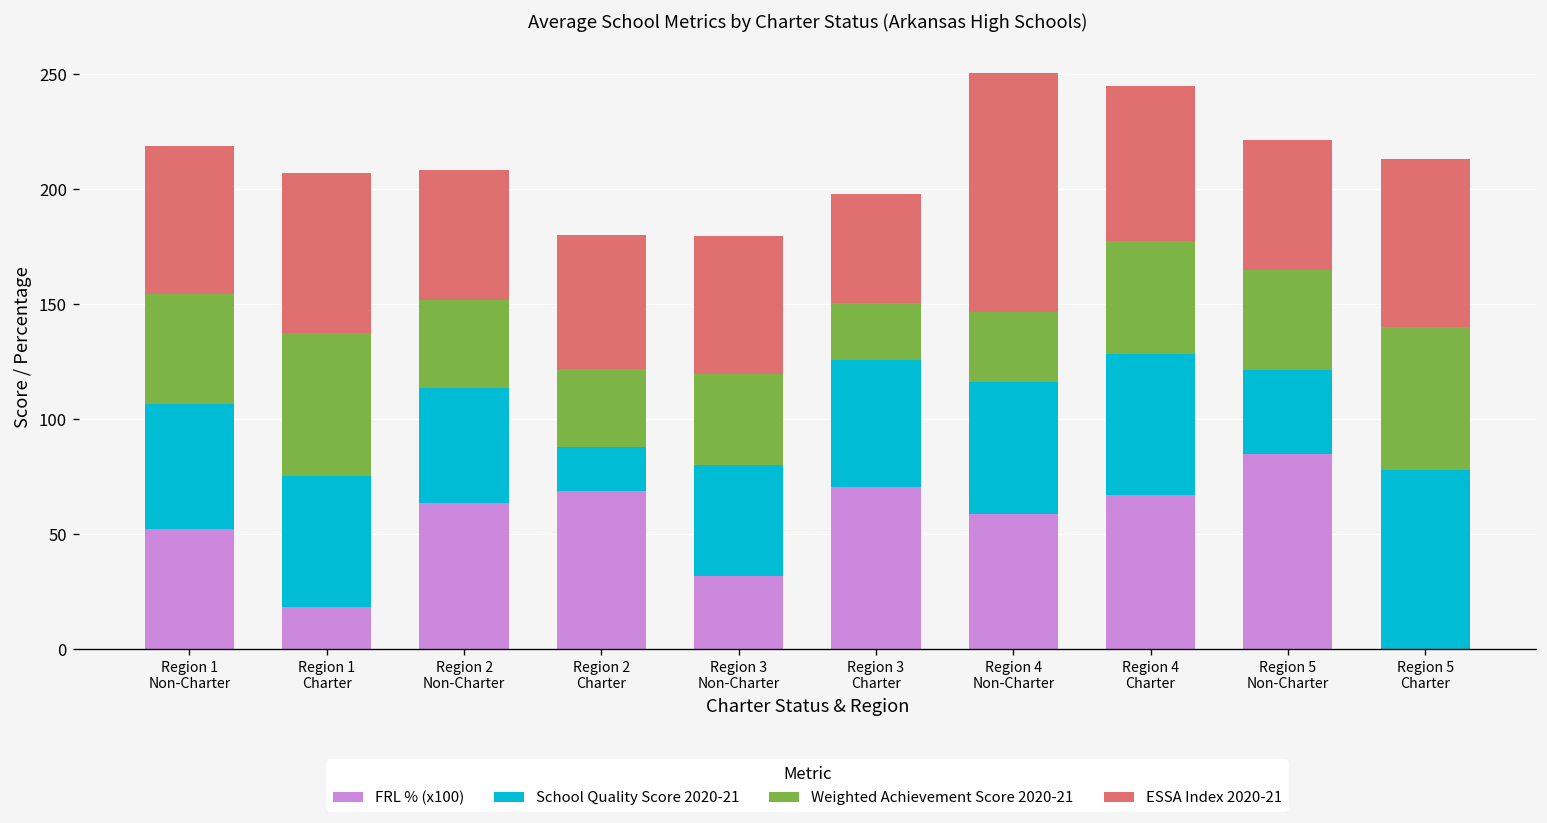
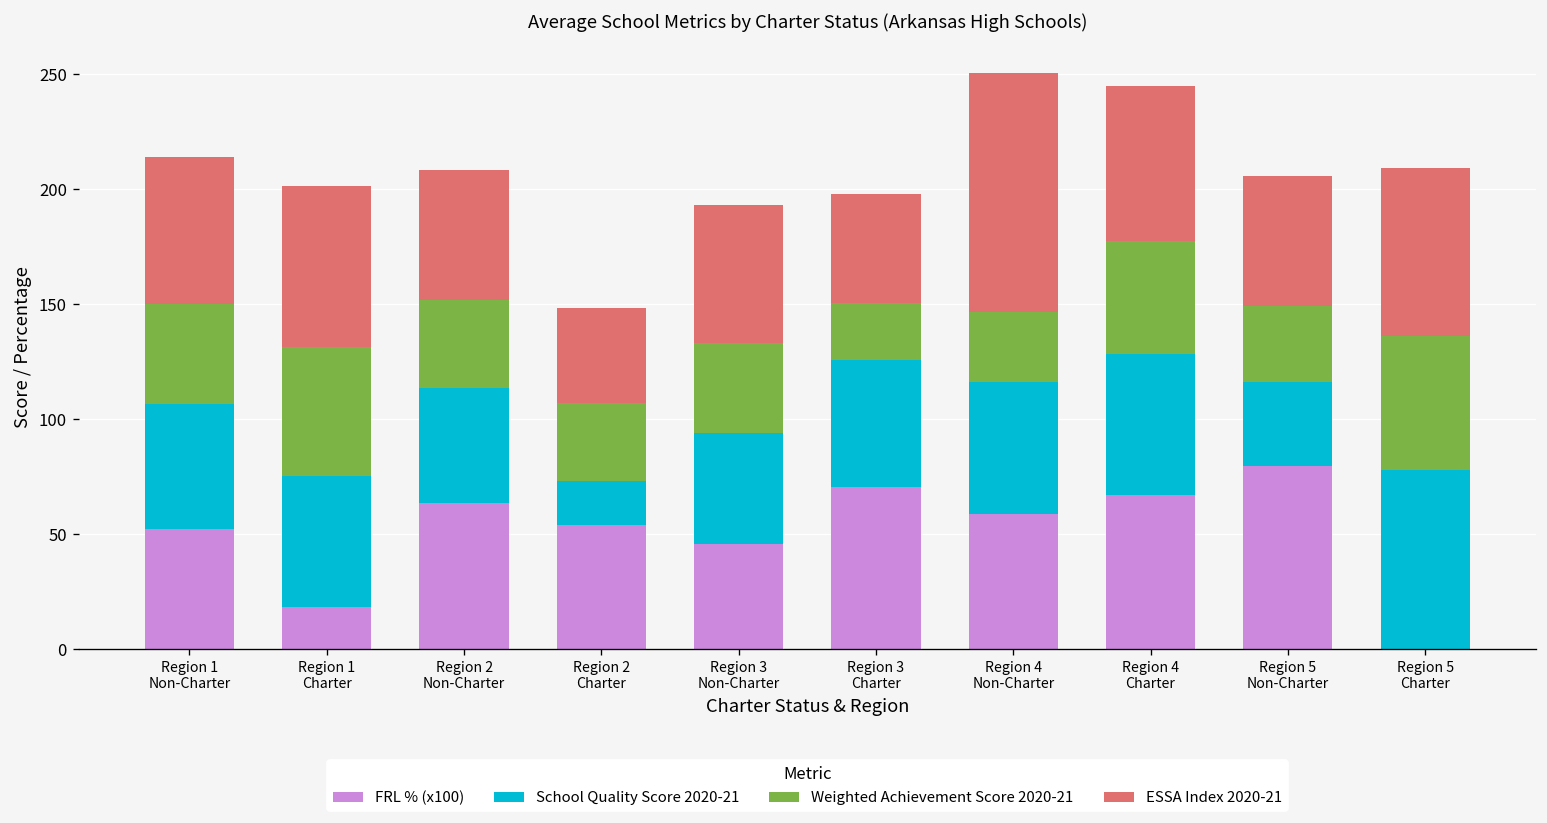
  {
    "FRL % (x100)": {
      "Region 1 Non-Charter": 52,
      "Region 1 Charter": 18,
      "Region 2 Non-Charter": 64,
-     "Region 2 Charter": 69,
-     "Region 3 Non-Charter": 32,
+     "Region 2 Charter": 54,
+     "Region 3 Non-Charter": 46,
      "Region 3 Charter": 70,
      "Region 4 Non-Charter": 59,
      "Region 4 Charter": 67,
-     "Region 5 Non-Charter": 85,
+     "Region 5 Non-Charter": 80,
      "Region 5 Charter": 0
    },
    "School Quality Score 2020-21": {
      "Region 1 Non-Charter": 54,
      "Region 1 Charter": 57,
      "Region 2 Non-Charter": 50,
      "Region 2 Charter": 19,
      "Region 3 Non-Charter": 48,
      "Region 3 Charter": 55,
      "Region 4 Non-Charter": 57,
      "Region 4 Charter": 61,
      "Region 5 Non-Charter": 36,
      "Region 5 Charter": 78
    },
    "Weighted Achievement Score 2020-21": {
-     "Region 1 Non-Charter": 48,
-     "Region 1 Charter": 62,
+     "Region 1 Non-Charter": 44,
+     "Region 1 Charter": 56,
      "Region 2 Non-Charter": 38,
      "Region 2 Charter": 34,
      "Region 3 Non-Charter": 39,
      "Region 3 Charter": 25,
      "Region 4 Non-Charter": 31,
      "Region 4 Charter": 49,
-     "Region 5 Non-Charter": 43,
-     "Region 5 Charter": 63
+     "Region 5 Non-Charter": 33,
+     "Region 5 Charter": 58
    },
    "ESSA Index 2020-21": {
      "Region 1 Non-Charter": 64,
      "Region 1 Charter": 70,
      "Region 2 Non-Charter": 57,
-     "Region 2 Charter": 58,
+     "Region 2 Charter": 42,
      "Region 3 Non-Charter": 60,
      "Region 3 Charter": 47,
      "Region 4 Non-Charter": 104,
      "Region 4 Charter": 67,
      "Region 5 Non-Charter": 57,
      "Region 5 Charter": 73
    }
  }
